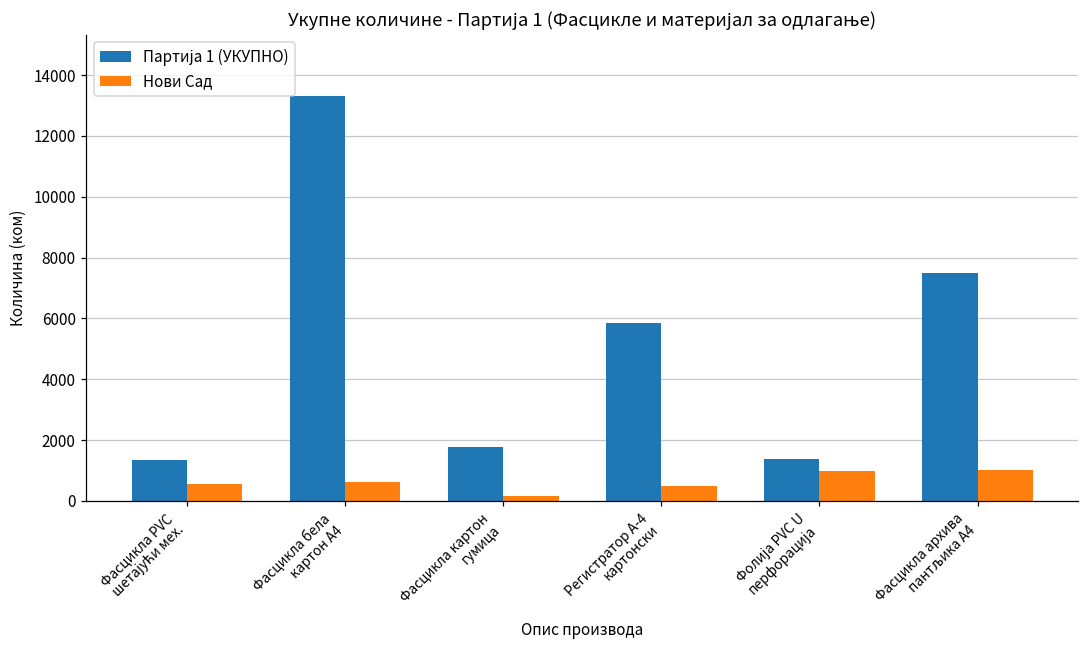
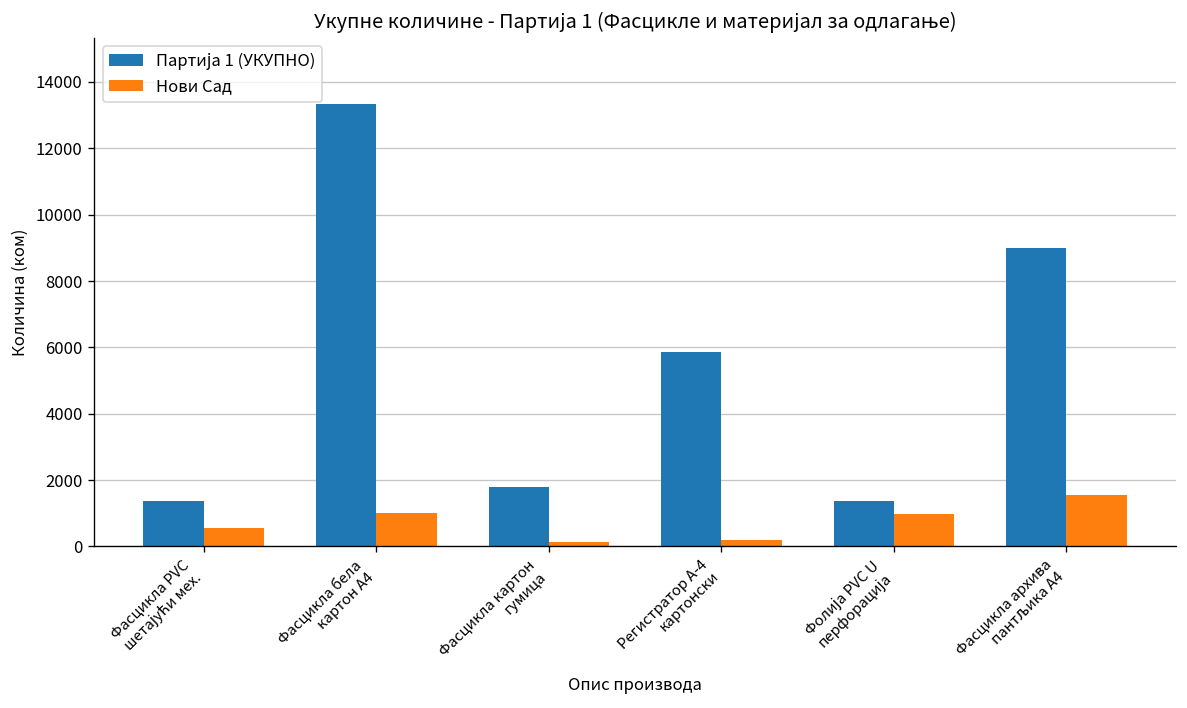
  {
    "Партија 1 (УКУПНО)": {
      "Фасцикла PVC шетајући мех.": 1400,
      "Фасцикла бела картон А4": 13300,
      "Фасцикла картон гумица": 1800,
      "Регистратор А-4 картонски": 5900,
      "Фолија PVC U перфорација": 1400,
-     "Фасцикла архива пантљика А4": 7500
+     "Фасцикла архива пантљика А4": 9000
    },
    "Нови Сад": {
      "Фасцикла PVC шетајући мех.": 600,
-     "Фасцикла бела картон А4": 600,
+     "Фасцикла бела картон А4": 1000,
      "Фасцикла картон гумица": 100,
-     "Регистратор А-4 картонски": 500,
+     "Регистратор А-4 картонски": 200,
      "Фолија PVC U перфорација": 1000,
-     "Фасцикла архива пантљика А4": 1000
+     "Фасцикла архива пантљика А4": 1500
    }
  }
